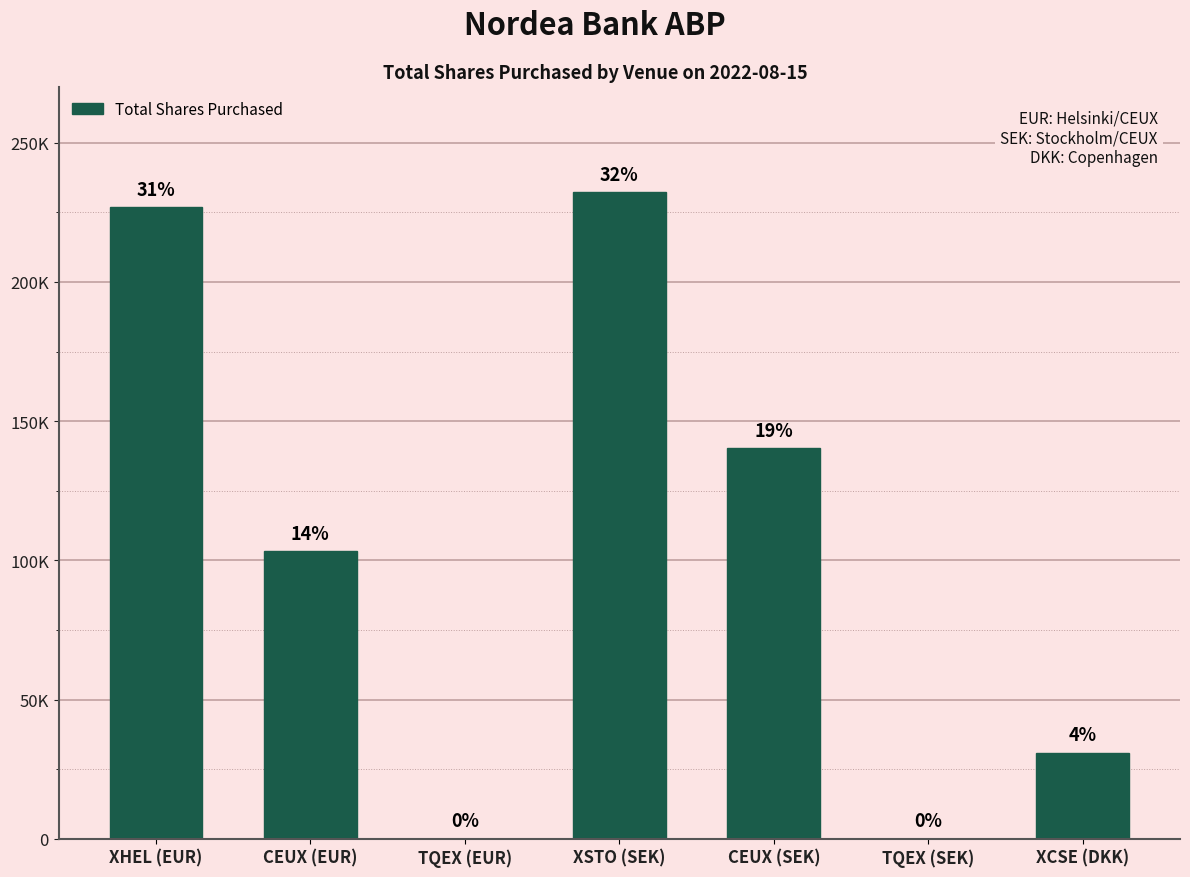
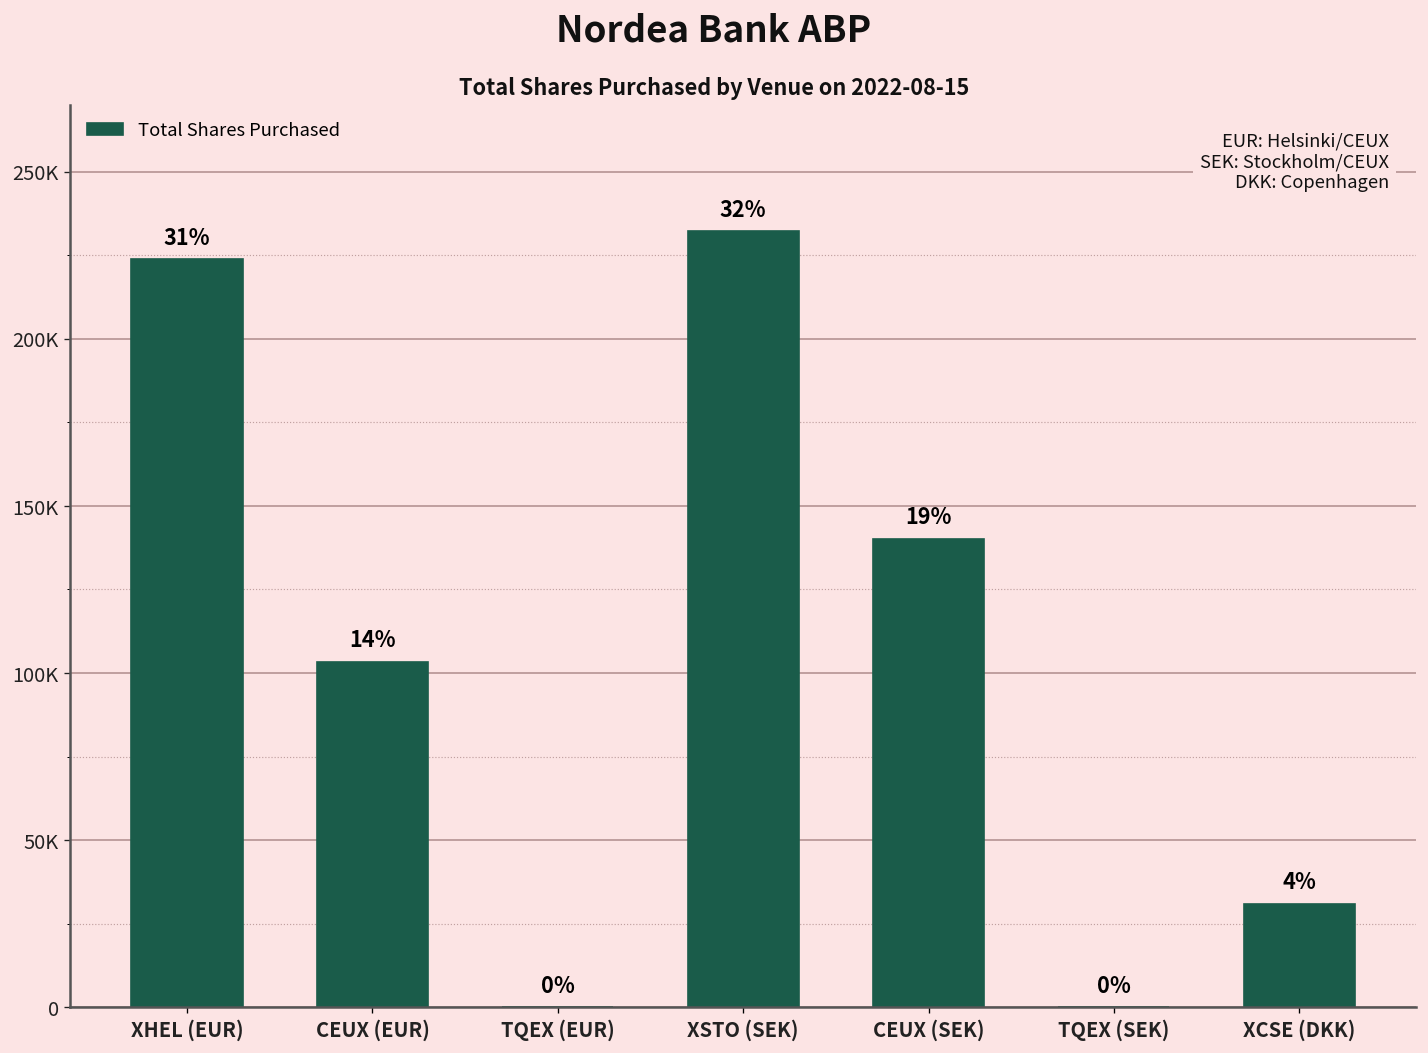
  {
-   "XHEL (EUR)": 227000
+   "XHEL (EUR)": 224000
  }
